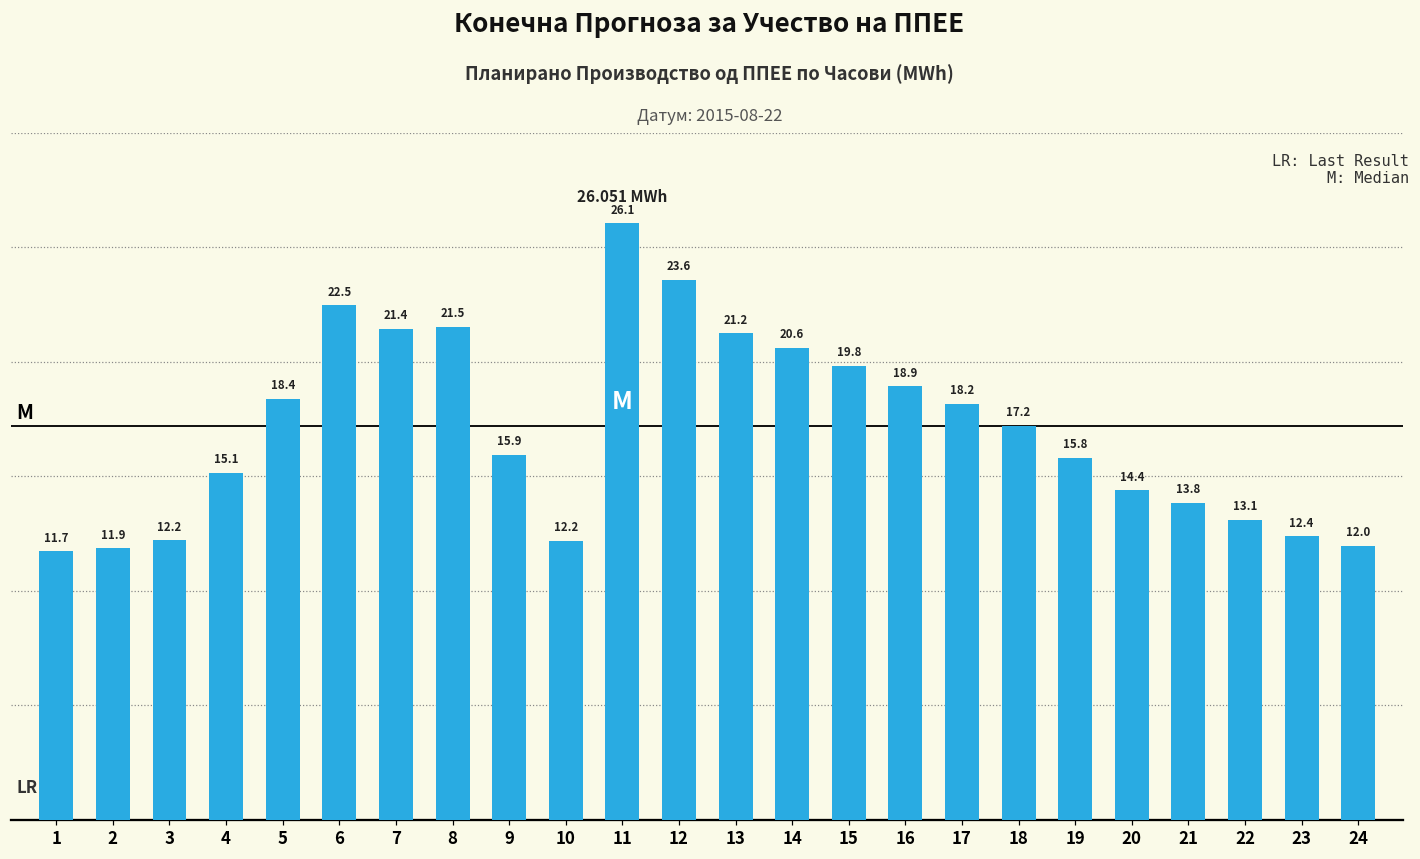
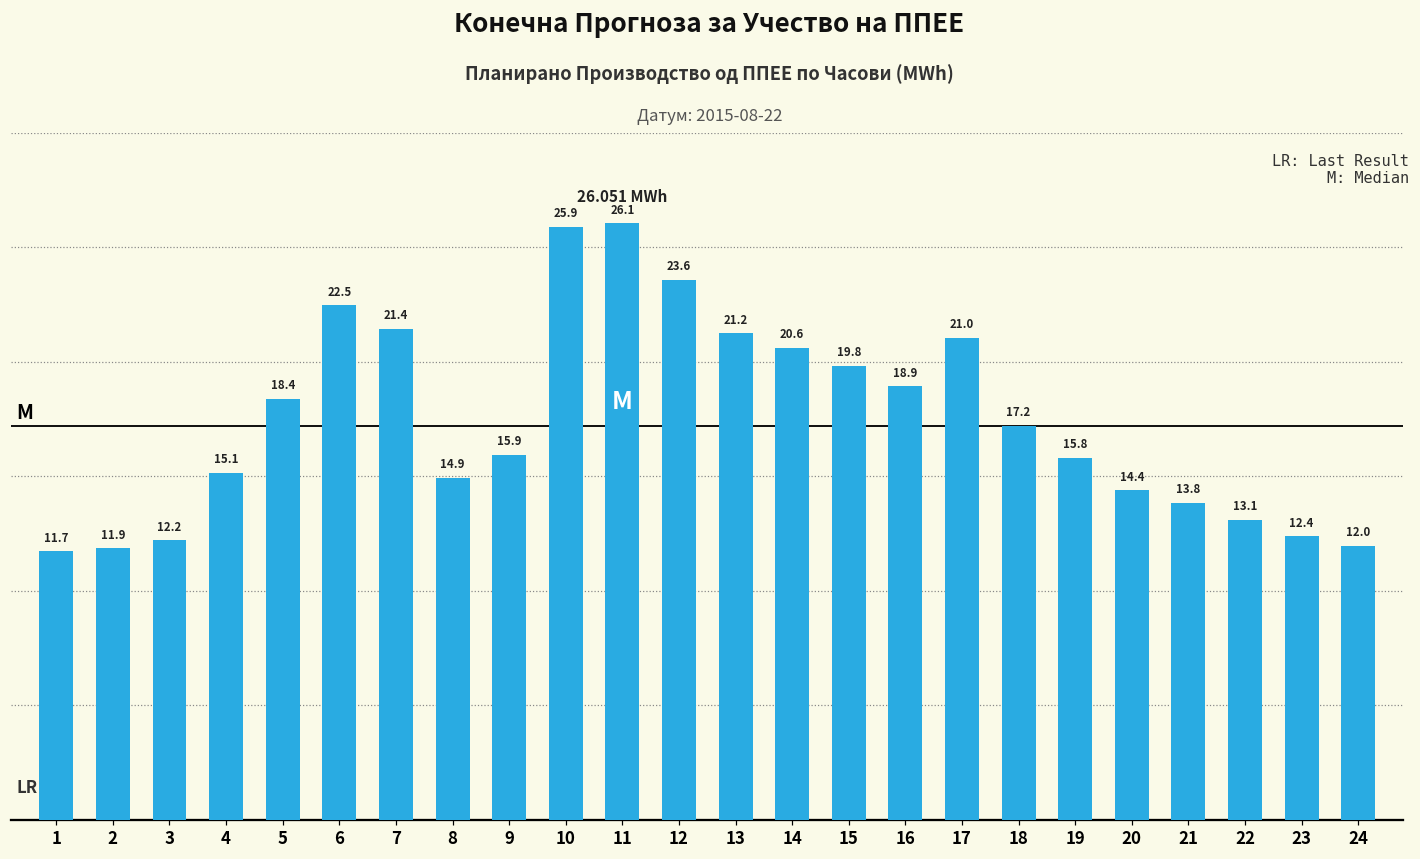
  {
    "1": 11.7,
    "2": 11.9,
    "3": 12.2,
    "4": 15.1,
    "5": 18.4,
    "6": 22.5,
    "7": 21.4,
-   "8": 21.5,
+   "8": 14.9,
    "9": 15.9,
-   "10": 12.2,
+   "10": 25.9,
    "11": 26.1,
    "12": 23.6,
    "13": 21.2,
    "14": 20.6,
    "15": 19.8,
    "16": 18.9,
-   "17": 18.2,
+   "17": 21.0,
    "18": 17.2,
    "19": 15.8,
    "20": 14.4,
    "21": 13.8,
    "22": 13.1,
    "23": 12.4,
    "24": 12.0
  }
